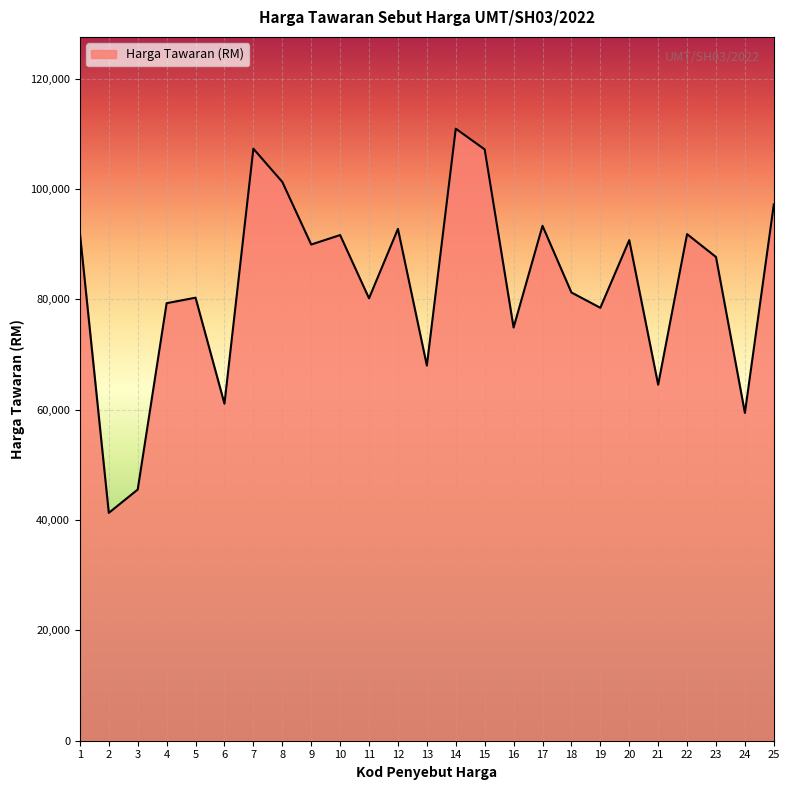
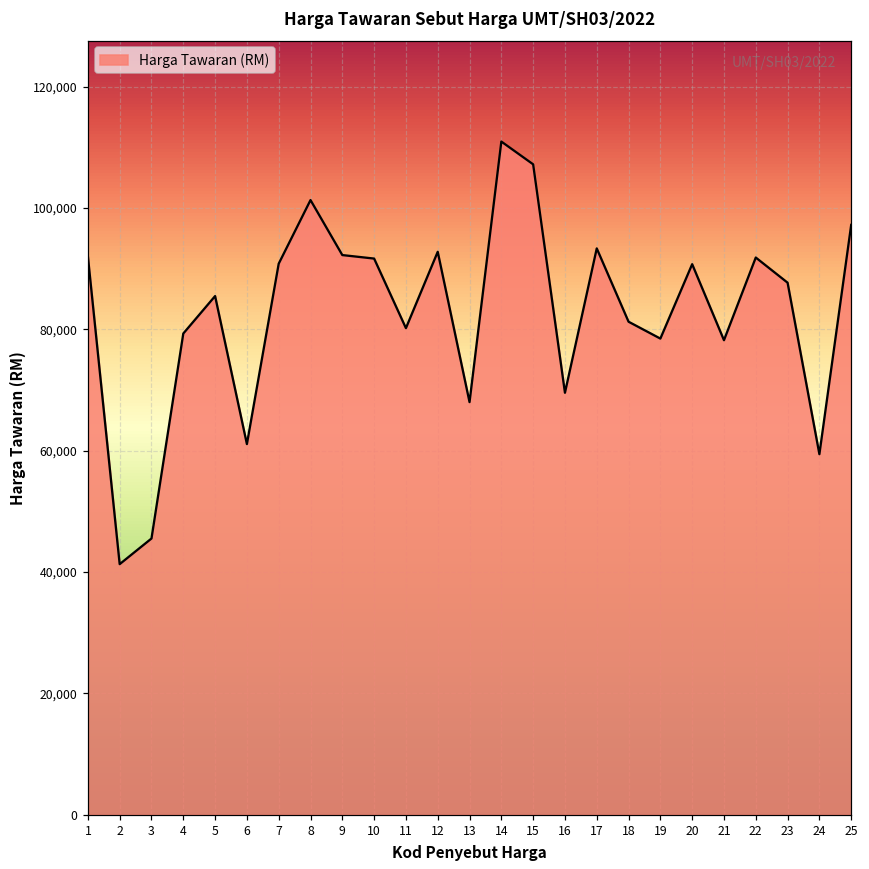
  {
    "1": "92,000",
    "2": "41,000",
    "3": "46,000",
    "4": "79,000",
-   "5": "80,000",
+   "5": "85,000",
    "6": "61,000",
-   "7": "107,000",
+   "7": "91,000",
    "8": "101,000",
-   "9": "90,000",
+   "9": "92,000",
    "10": "92,000",
    "11": "80,000",
    "12": "93,000",
    "13": "68,000",
    "14": "111,000",
    "15": "107,000",
-   "16": "75,000",
+   "16": "70,000",
    "17": "93,000",
    "18": "81,000",
    "19": "78,000",
    "20": "91,000",
-   "21": "65,000",
+   "21": "78,000",
    "22": "92,000",
    "23": "88,000",
    "24": "59,000",
    "25": "97,000"
  }
